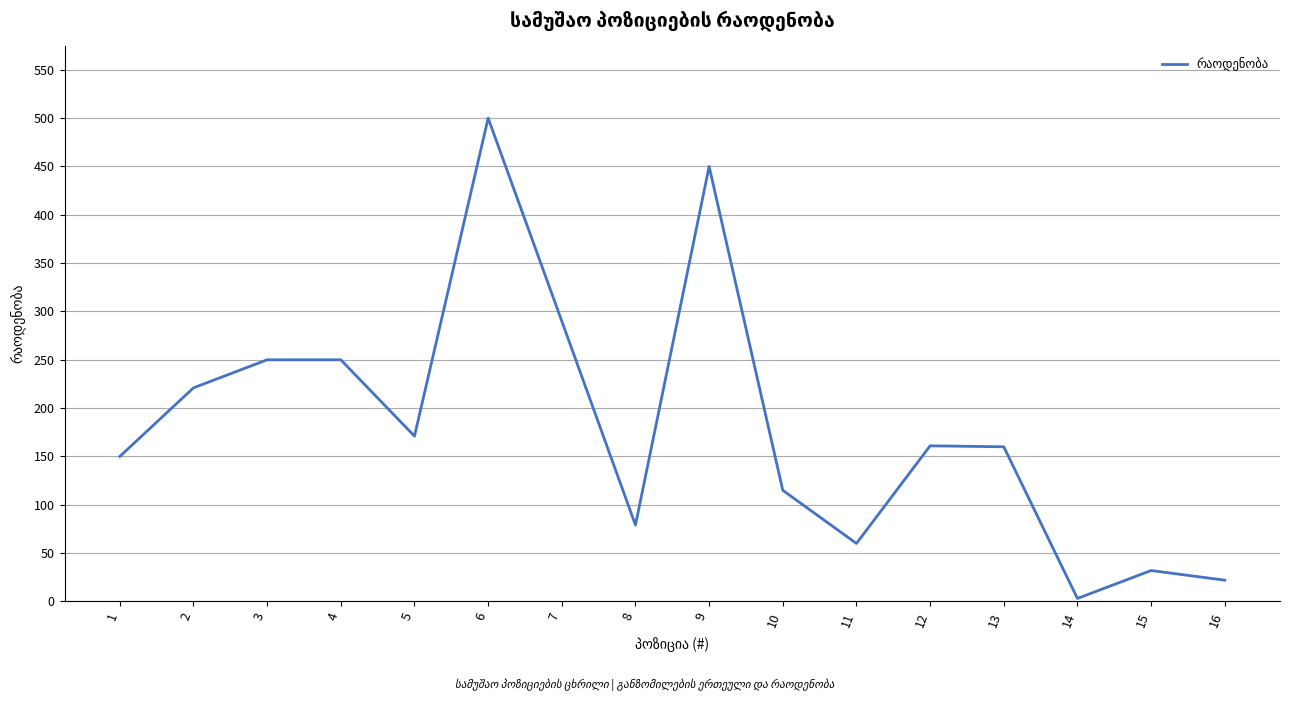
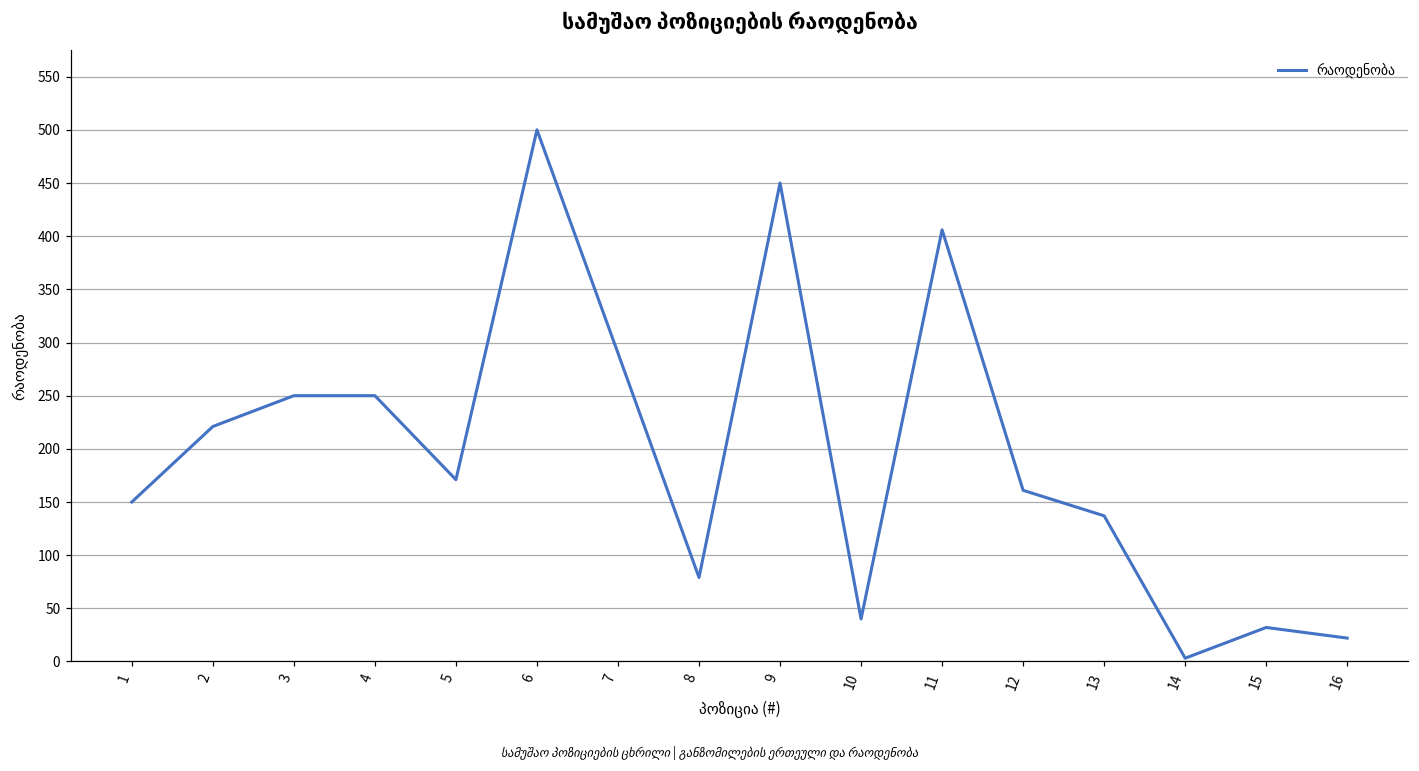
  {
    "1": 150,
    "2": 220,
    "3": 250,
    "4": 250,
    "5": 170,
    "6": 500,
    "7": 290,
    "8": 80,
    "9": 450,
-   "10": 120,
-   "11": 60,
+   "10": 40,
+   "11": 410,
    "12": 160,
-   "13": 160,
+   "13": 140,
    "14": 0,
    "15": 30,
    "16": 20
  }
